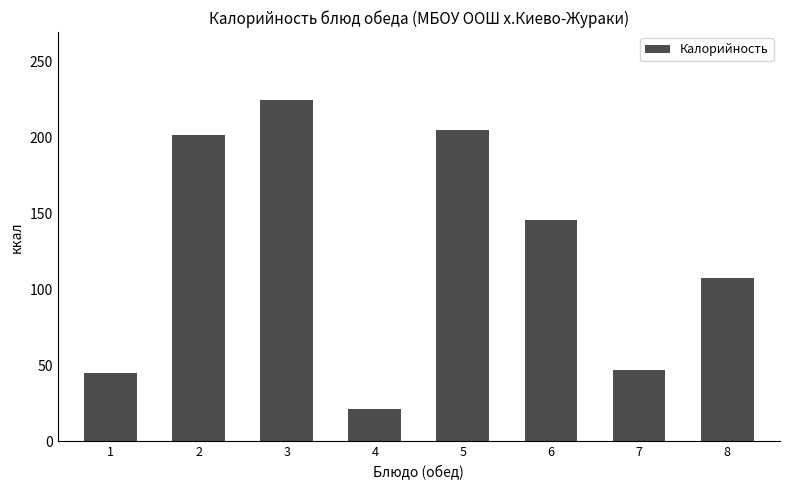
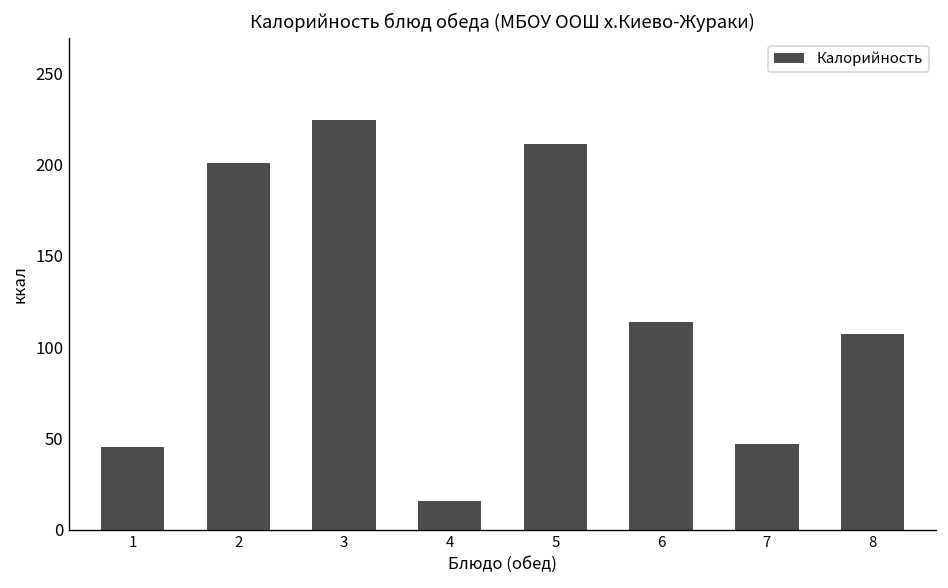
  {
    "1": 45,
    "2": 201,
    "3": 224,
-   "4": 22,
-   "5": 205,
-   "6": 146,
+   "4": 16,
+   "5": 211,
+   "6": 114,
    "7": 47,
    "8": 107
  }
